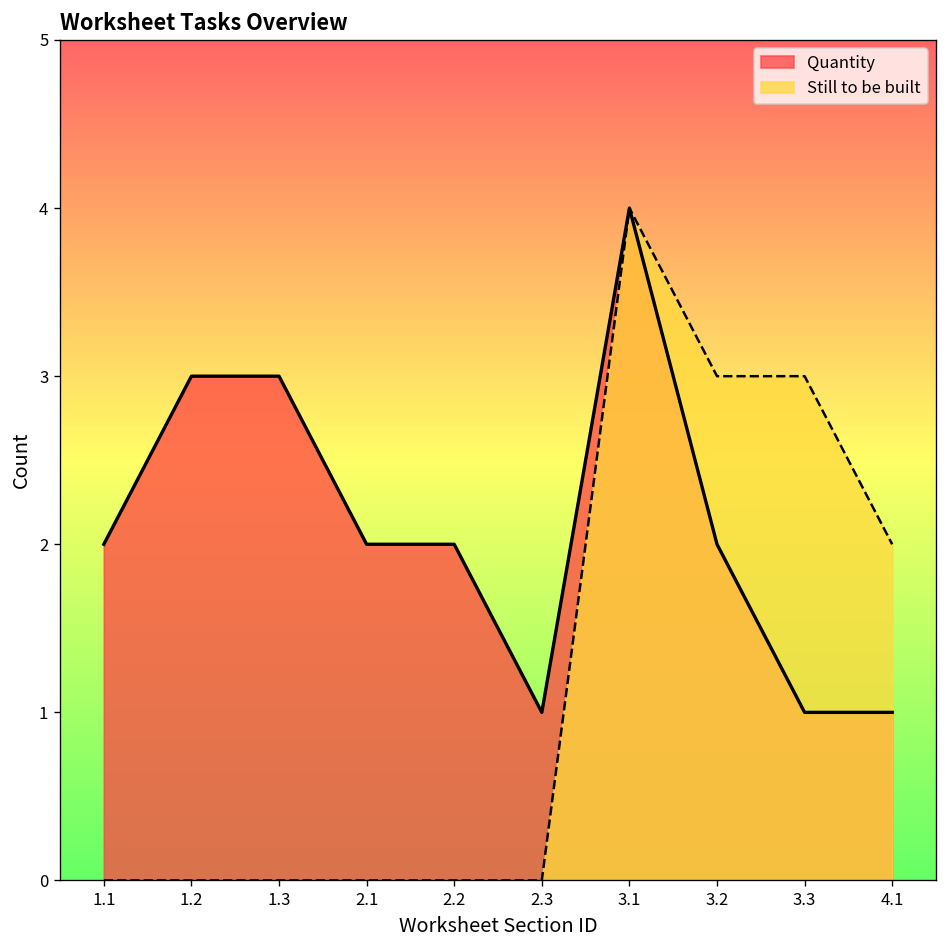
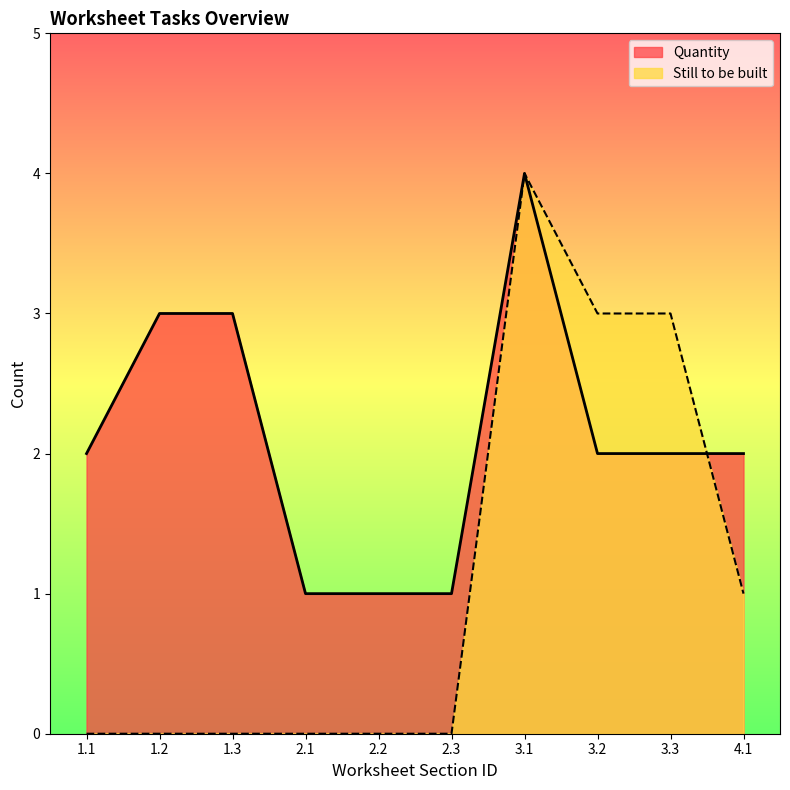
  {
    "Quantity": {
      "1.1": 2,
      "1.2": 3,
      "1.3": 3,
-     "2.1": 2,
-     "2.2": 2,
+     "2.1": 1,
+     "2.2": 1,
      "2.3": 1,
      "3.2": 2,
-     "3.3": 1,
-     "4.1": 1
+     "3.3": 2,
+     "4.1": 2
    },
    "Still to be built": {
      "1.1": 0,
      "1.2": 0,
      "1.3": 0,
      "2.1": 0,
      "2.2": 0,
      "2.3": 0,
      "3.2": 3,
      "3.3": 3,
-     "4.1": 2
+     "4.1": 1
    }
  }
